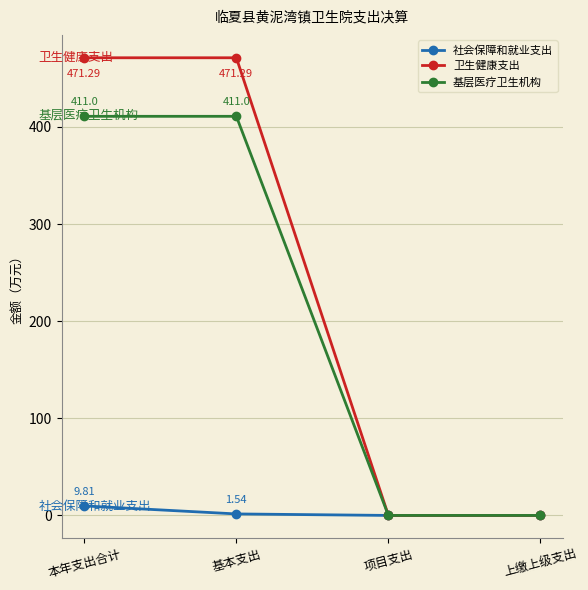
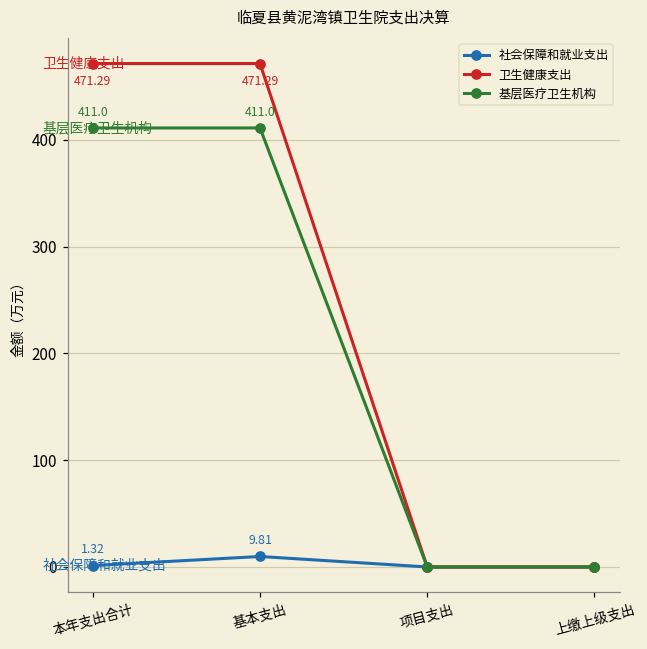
  {
    "社会保障和就业支出": {
-     "本年支出合计": 9.81,
-     "基本支出": 1.54
+     "本年支出合计": 1.32,
+     "基本支出": 9.81
    },
    "卫生健康支出": {
      "本年支出合计": 471.29,
      "基本支出": 471.29
    },
    "基层医疗卫生机构": {
      "本年支出合计": 411.0,
      "基本支出": 411.0
    }
  }
